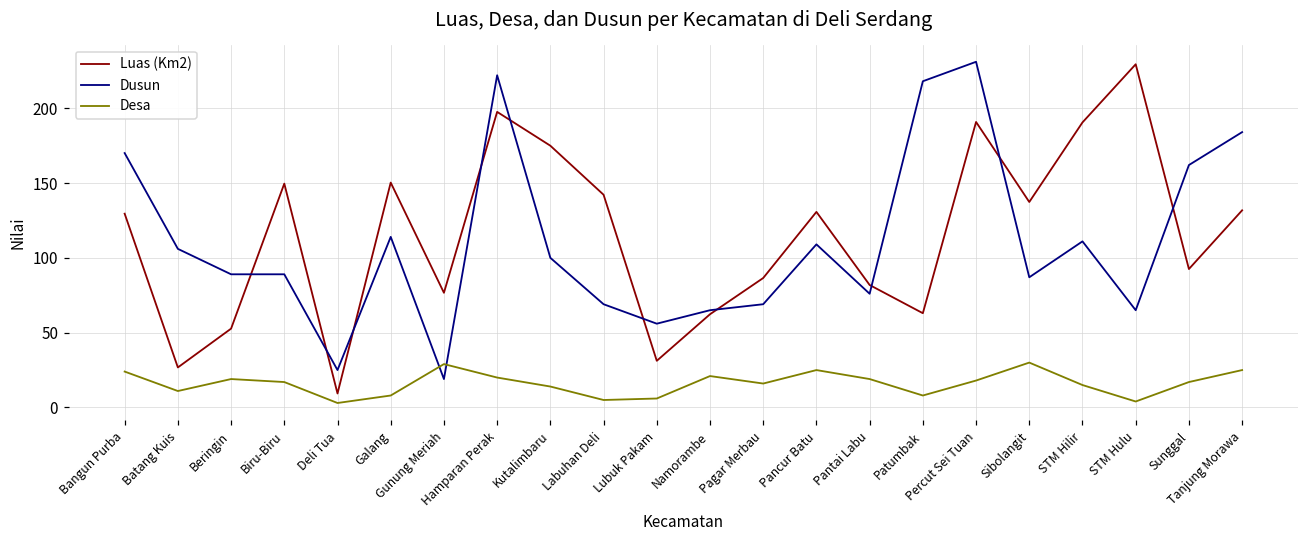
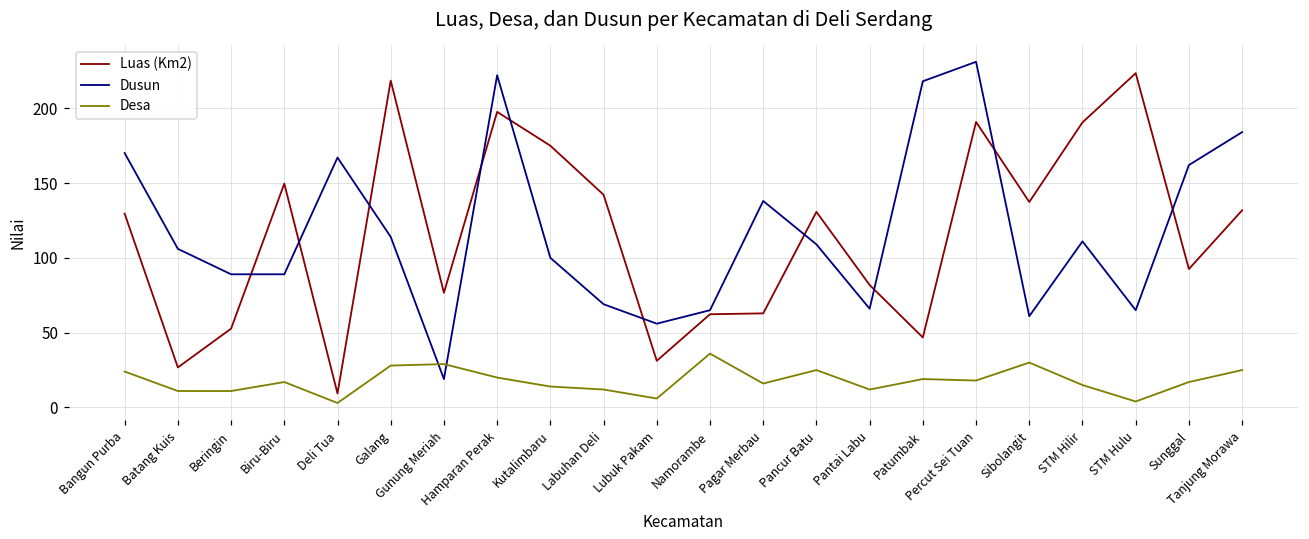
  {
    "Luas (Km2)": {
      "Bangun Purba": 130,
      "Batang Kuis": 27,
      "Beringin": 53,
      "Biru-Biru": 150,
      "Deli Tua": 9,
-     "Galang": 150,
+     "Galang": 218,
      "Gunung Meriah": 77,
      "Hamparan Perak": 198,
      "Kutalimbaru": 175,
      "Labuhan Deli": 142,
      "Lubuk Pakam": 31,
      "Namorambe": 62,
-     "Pagar Merbau": 87,
+     "Pagar Merbau": 63,
      "Pancur Batu": 131,
      "Pantai Labu": 82,
-     "Patumbak": 63,
+     "Patumbak": 47,
      "Percut Sei Tuan": 191,
      "Sibolangit": 137,
      "STM Hilir": 191,
-     "STM Hulu": 229,
+     "STM Hulu": 223,
      "Sunggal": 93,
      "Tanjung Morawa": 132
    },
    "Dusun": {
      "Bangun Purba": 170,
      "Batang Kuis": 106,
      "Beringin": 89,
      "Biru-Biru": 89,
-     "Deli Tua": 25,
+     "Deli Tua": 167,
      "Galang": 114,
      "Gunung Meriah": 19,
      "Hamparan Perak": 222,
      "Kutalimbaru": 100,
      "Labuhan Deli": 69,
      "Lubuk Pakam": 56,
      "Namorambe": 65,
-     "Pagar Merbau": 69,
+     "Pagar Merbau": 138,
      "Pancur Batu": 109,
-     "Pantai Labu": 76,
+     "Pantai Labu": 66,
      "Patumbak": 218,
      "Percut Sei Tuan": 231,
-     "Sibolangit": 87,
+     "Sibolangit": 61,
      "STM Hilir": 111,
      "STM Hulu": 65,
      "Sunggal": 162,
      "Tanjung Morawa": 184
    },
    "Desa": {
      "Bangun Purba": 24,
      "Batang Kuis": 11,
-     "Beringin": 19,
+     "Beringin": 11,
      "Biru-Biru": 17,
      "Deli Tua": 3,
-     "Galang": 8,
+     "Galang": 28,
      "Gunung Meriah": 29,
      "Hamparan Perak": 20,
      "Kutalimbaru": 14,
-     "Labuhan Deli": 5,
+     "Labuhan Deli": 12,
      "Lubuk Pakam": 6,
-     "Namorambe": 21,
+     "Namorambe": 36,
      "Pagar Merbau": 16,
      "Pancur Batu": 25,
-     "Pantai Labu": 19,
-     "Patumbak": 8,
+     "Pantai Labu": 12,
+     "Patumbak": 19,
      "Percut Sei Tuan": 18,
      "Sibolangit": 30,
      "STM Hilir": 15,
      "STM Hulu": 4,
      "Sunggal": 17,
      "Tanjung Morawa": 25
    }
  }
